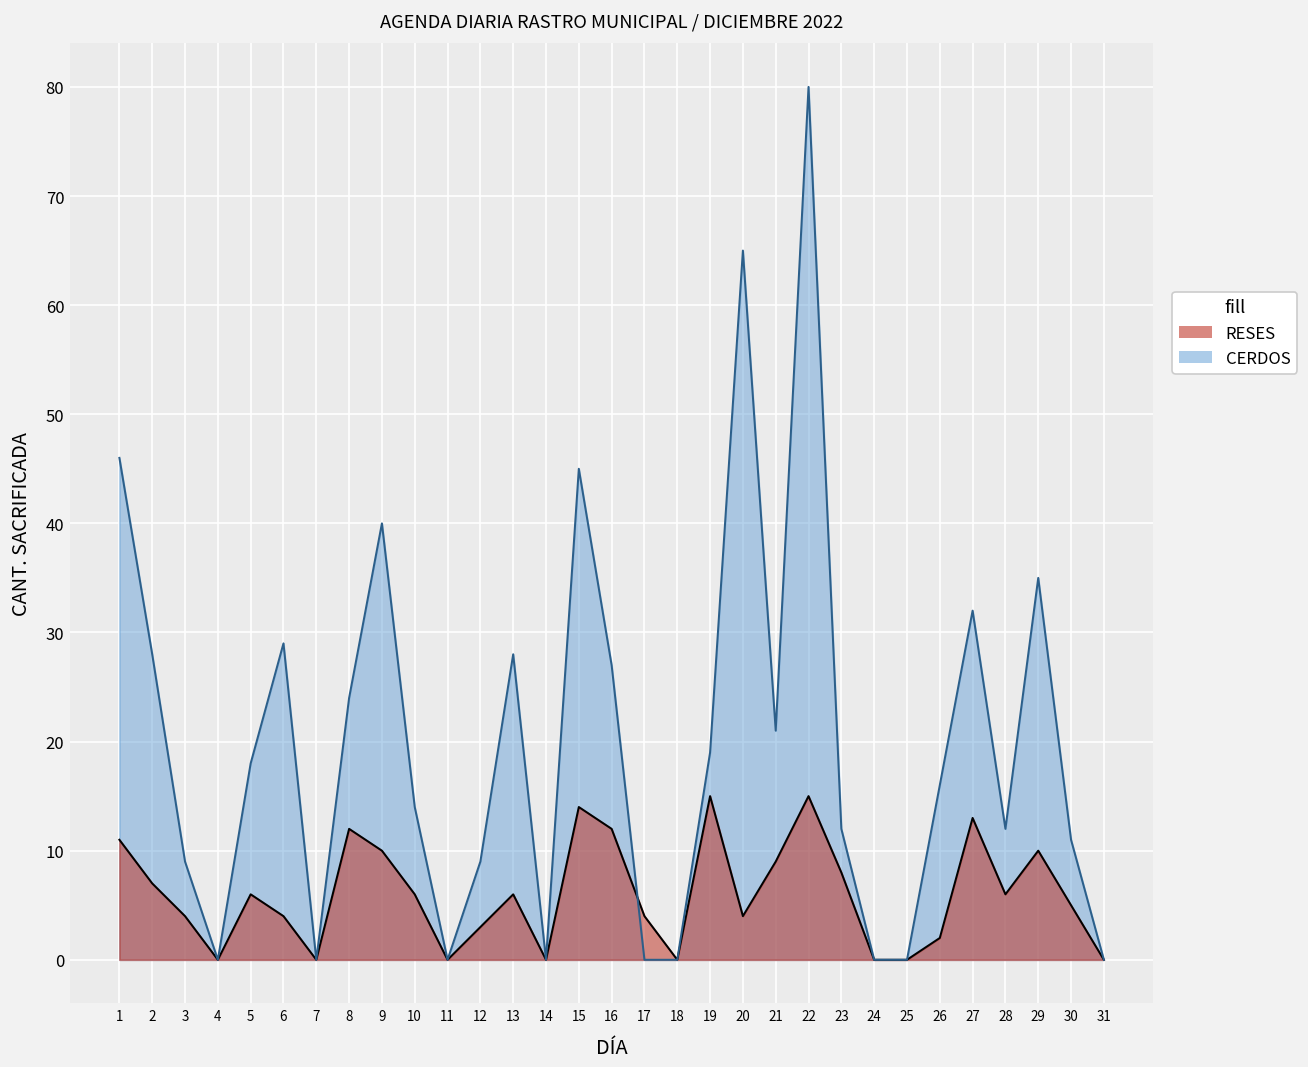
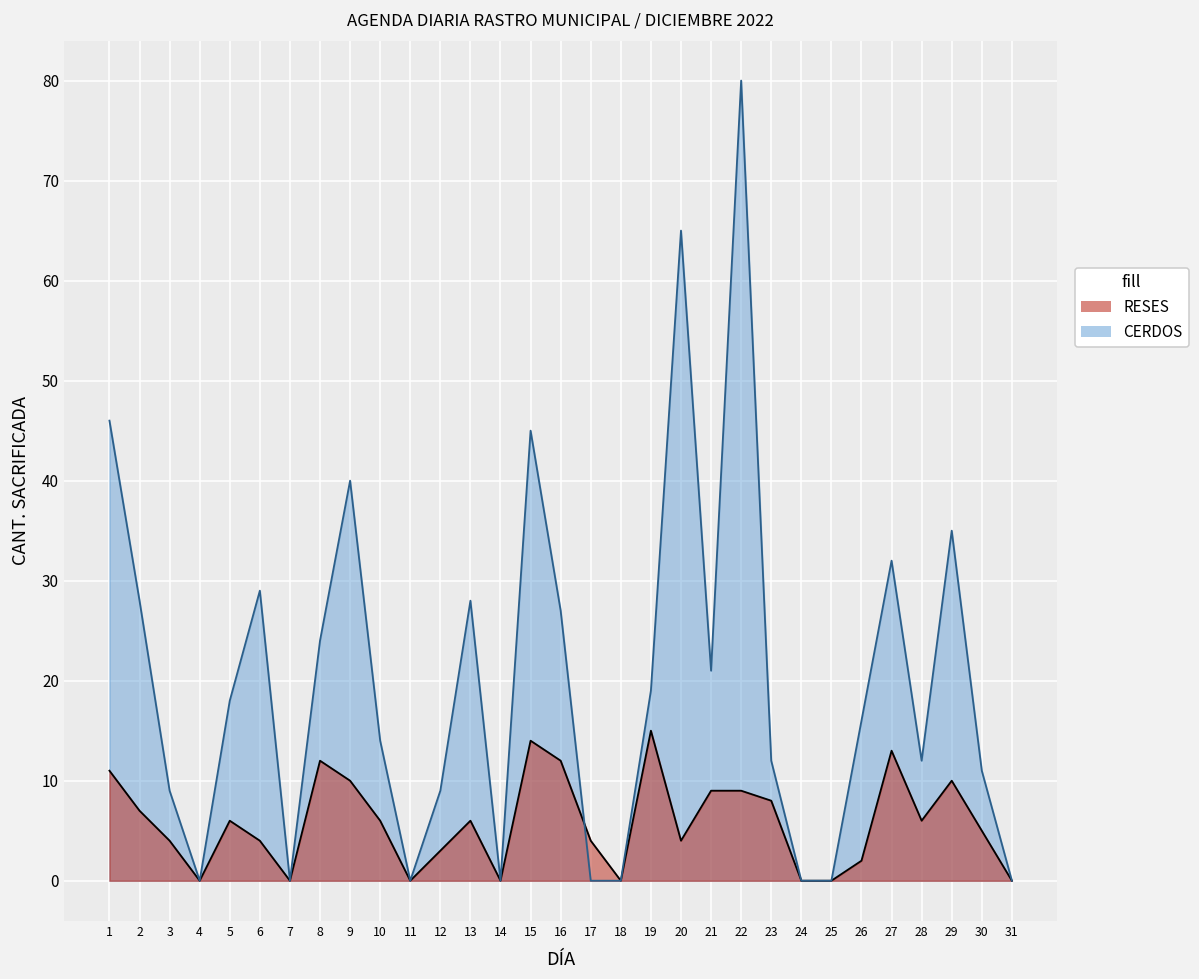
  {
    "RESES": {
      "1": 11,
      "2": 7,
      "3": 4,
      "5": 6,
      "6": 4,
      "8": 12,
      "9": 10,
      "10": 6,
      "12": 3,
      "13": 6,
      "15": 14,
      "16": 12,
      "17": 4,
      "19": 15,
      "20": 4,
      "21": 9,
-     "22": 15,
+     "22": 9,
      "23": 8,
      "26": 2,
      "27": 13,
      "28": 6,
      "29": 10,
      "30": 5
    },
    "CERDOS": {
      "1": 46,
      "2": 28,
      "3": 9,
      "5": 18,
      "6": 29,
      "8": 24,
      "9": 40,
      "10": 14,
      "12": 9,
      "13": 28,
      "15": 45,
      "16": 27,
      "17": 0,
      "19": 19,
      "20": 65,
      "21": 21,
      "22": 80,
      "23": 12,
      "26": 16,
      "27": 32,
      "28": 12,
      "29": 35,
      "30": 11
    }
  }
